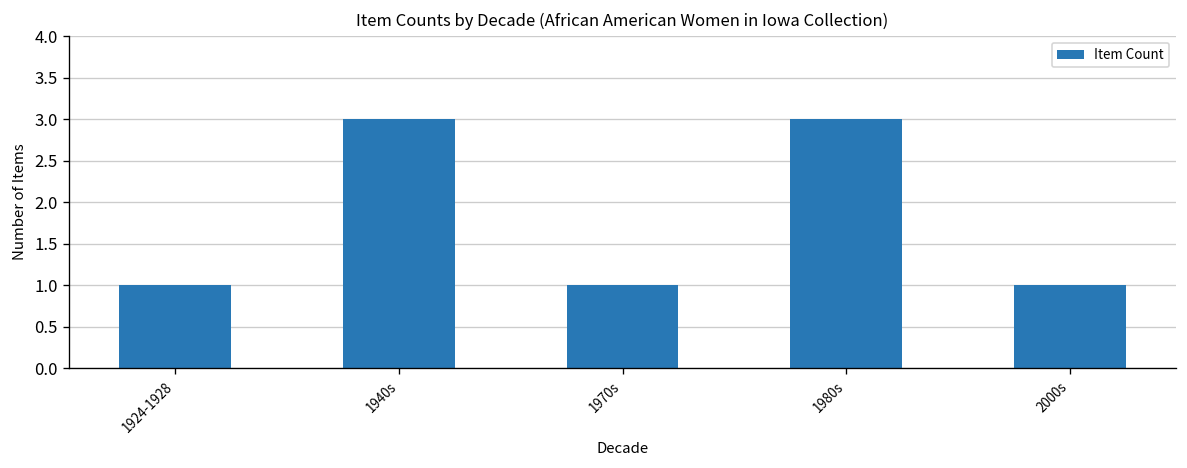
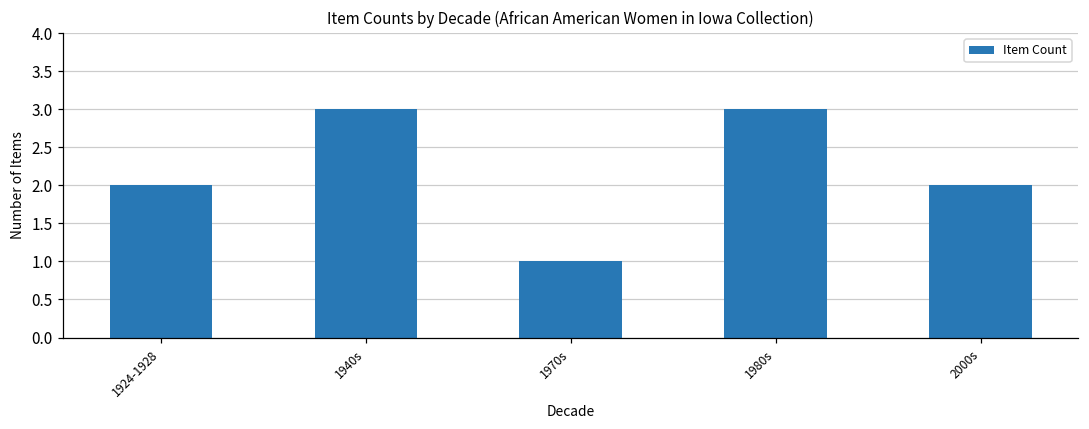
  {
-   "1924-1928": 1,
+   "1924-1928": 2,
    "1940s": 3,
    "1970s": 1,
    "1980s": 3,
-   "2000s": 1
+   "2000s": 2
  }
